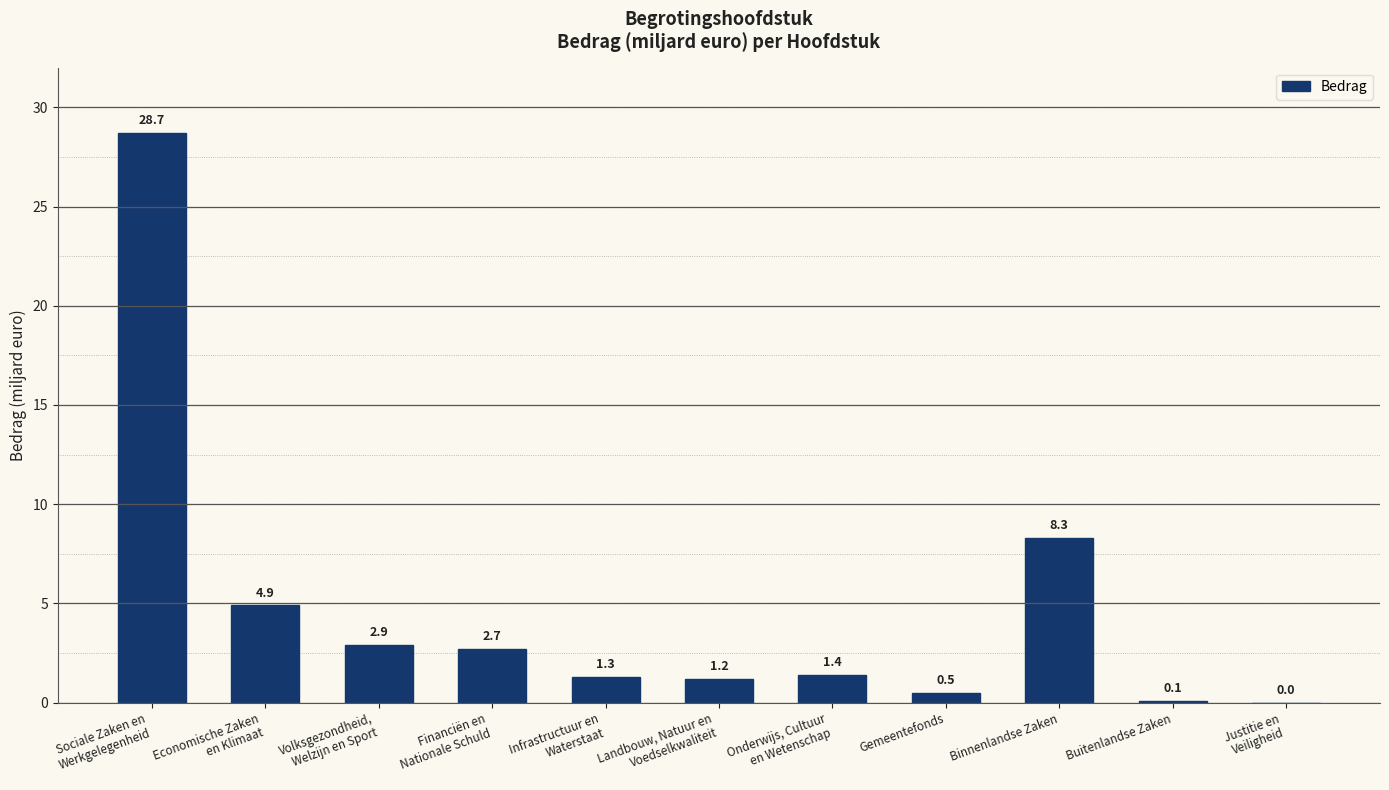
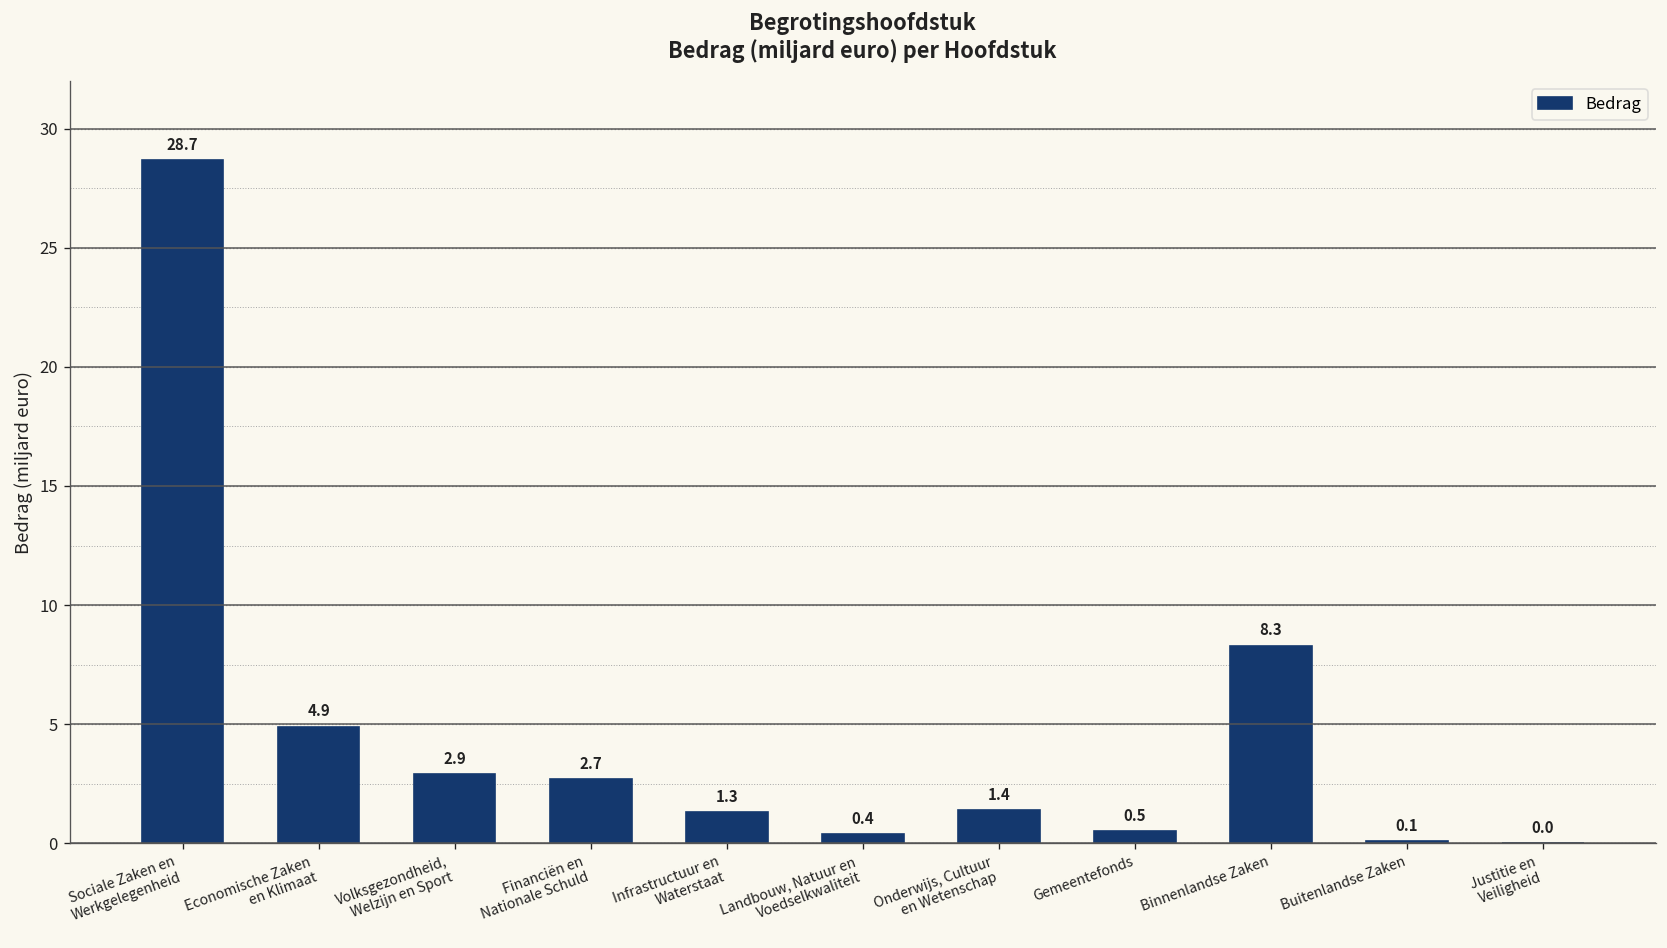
  {
    "Sociale Zaken en Werkgelegenheid": 28.7,
    "Economische Zaken en Klimaat": 4.9,
    "Volksgezondheid, Welzijn en Sport": 2.9,
    "Financiën en Nationale Schuld": 2.7,
    "Infrastructuur en Waterstaat": 1.3,
-   "Landbouw, Natuur en Voedselkwaliteit": 1.2,
+   "Landbouw, Natuur en Voedselkwaliteit": 0.4,
    "Onderwijs, Cultuur en Wetenschap": 1.4,
    "Gemeentefonds": 0.5,
    "Binnenlandse Zaken": 8.3,
    "Buitenlandse Zaken": 0.1,
    "Justitie en Veiligheid": 0.0
  }
